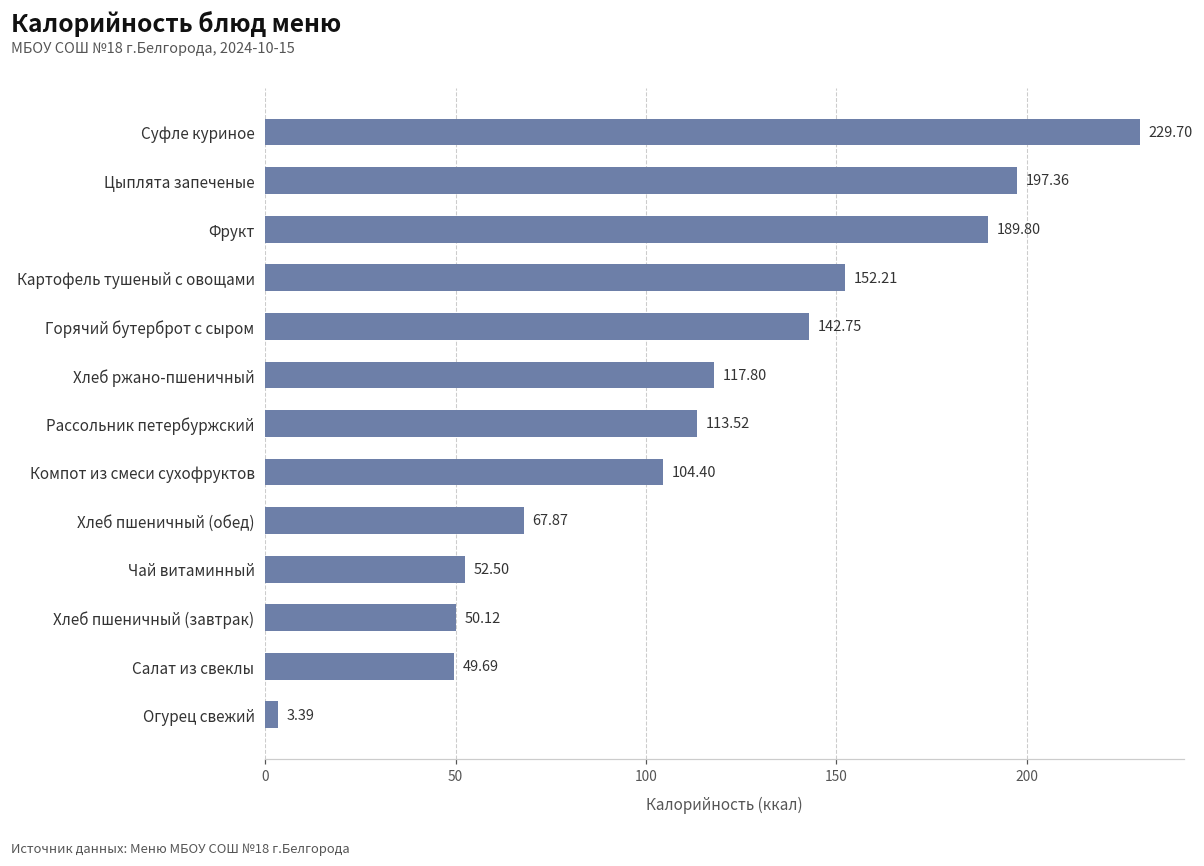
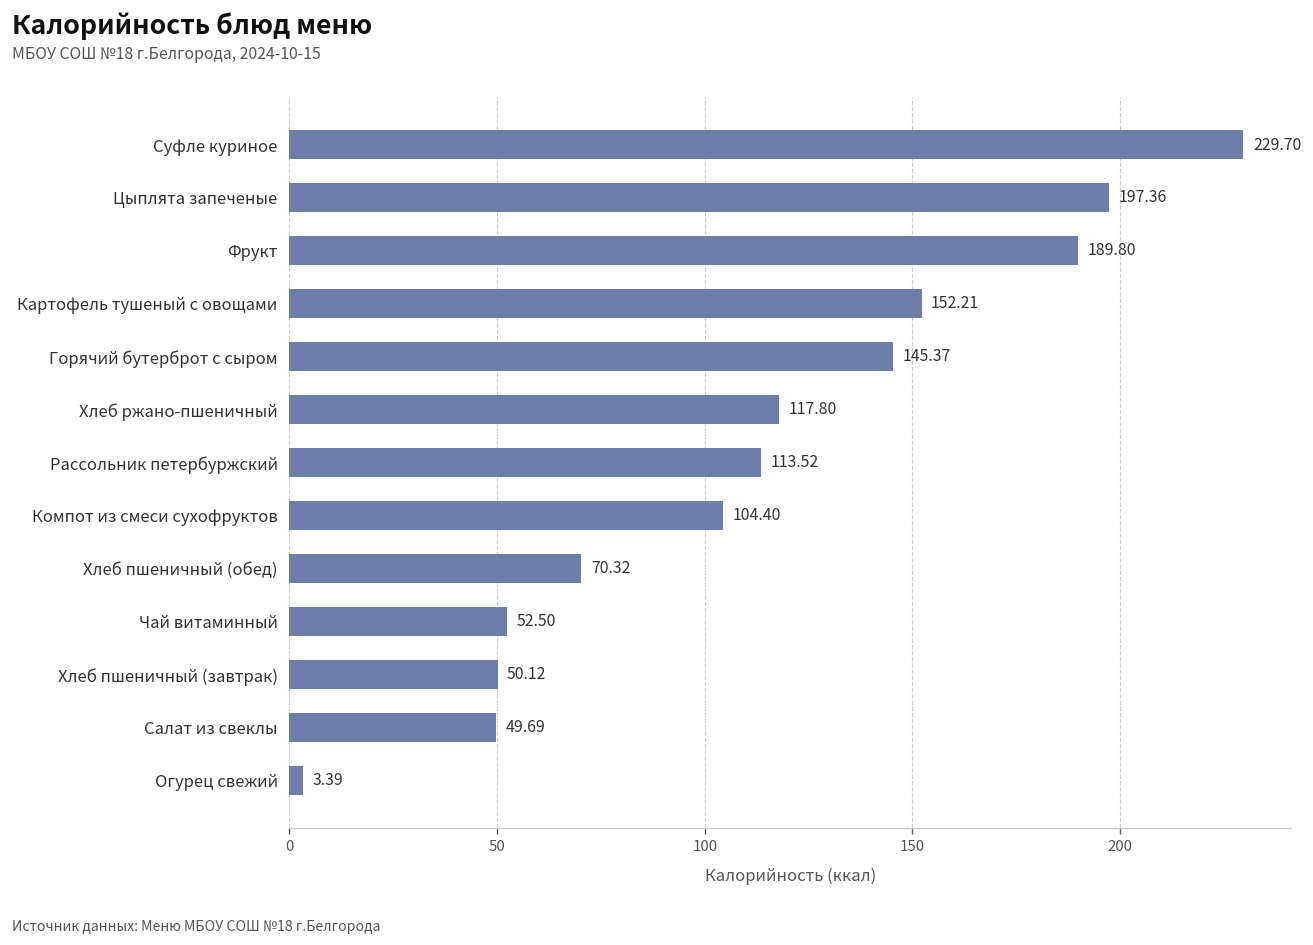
  {
    "Суфле куриное": 229.70,
    "Цыплята запеченые": 197.36,
    "Фрукт": 189.80,
    "Картофель тушеный с овощами": 152.21,
-   "Горячий бутерброт с сыром": 142.75,
+   "Горячий бутерброт с сыром": 145.37,
    "Хлеб ржано-пшеничный": 117.80,
    "Рассольник петербуржский": 113.52,
    "Компот из смеси сухофруктов": 104.40,
-   "Хлеб пшеничный (обед)": 67.87,
+   "Хлеб пшеничный (обед)": 70.32,
    "Чай витаминный": 52.50,
    "Хлеб пшеничный (завтрак)": 50.12,
    "Салат из свеклы": 49.69,
    "Огурец свежий": 3.39
  }
